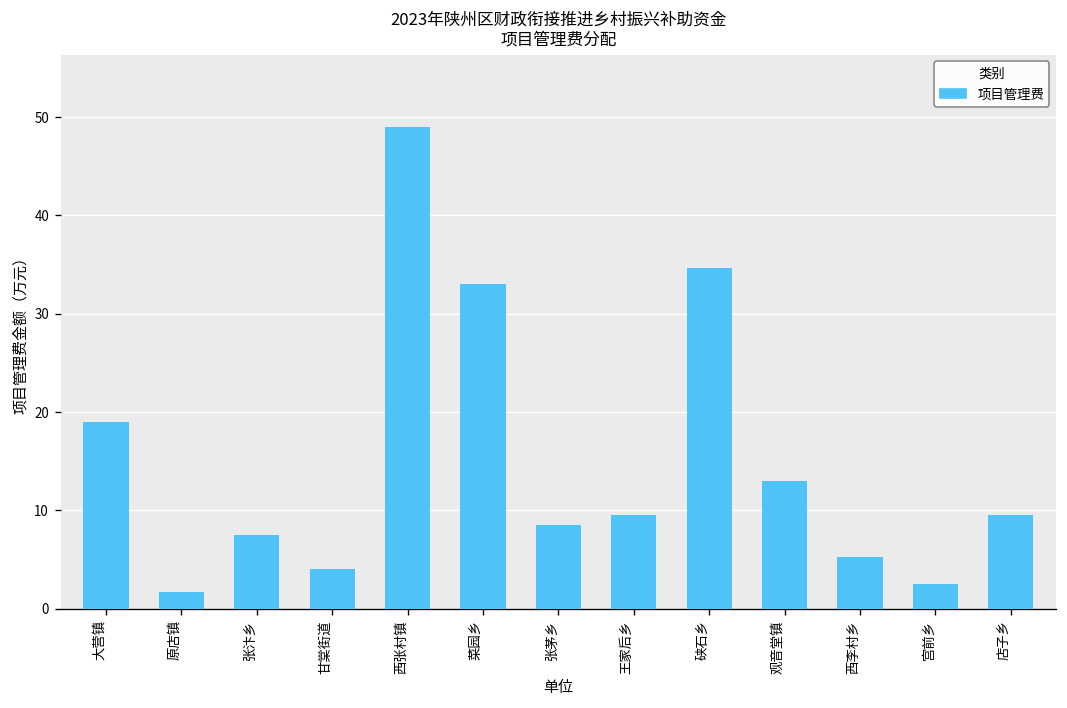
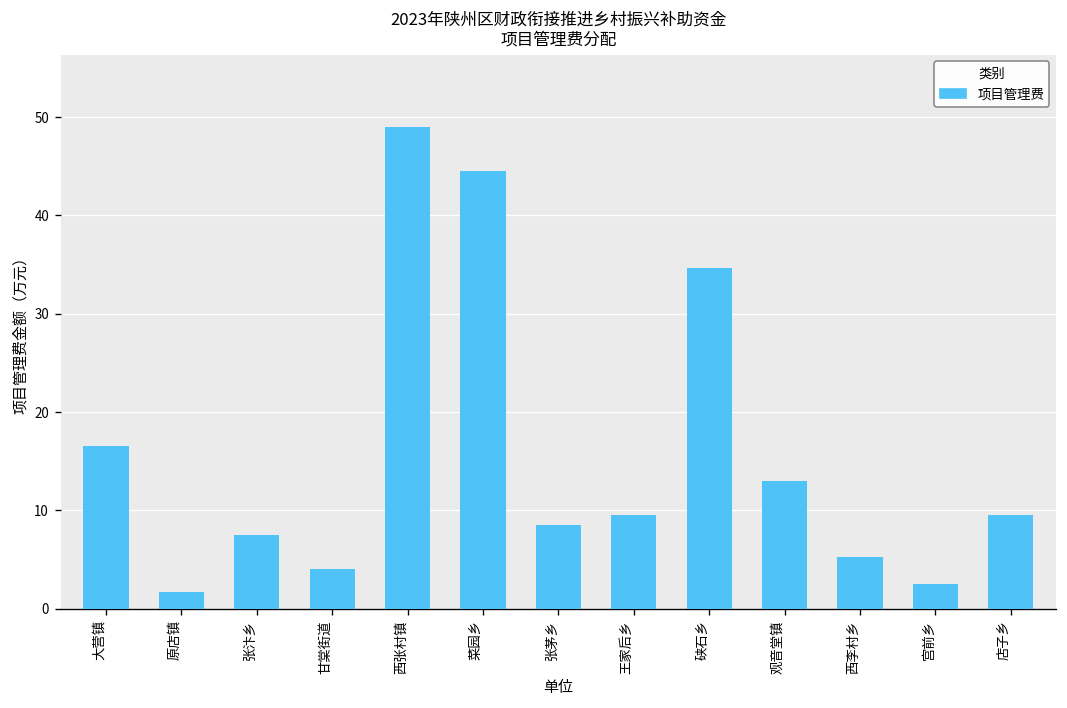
  {
-   "大营镇": 19,
+   "大营镇": 17,
    "原店镇": 2,
    "张汴乡": 8,
    "甘棠街道": 4,
    "西张村镇": 49,
-   "菜园乡": 33,
+   "菜园乡": 45,
    "张茅乡": 9,
    "王家后乡": 10,
    "硖石乡": 35,
    "观音堂镇": 13,
    "西李村乡": 5,
    "宫前乡": 3,
    "店子乡": 10
  }
